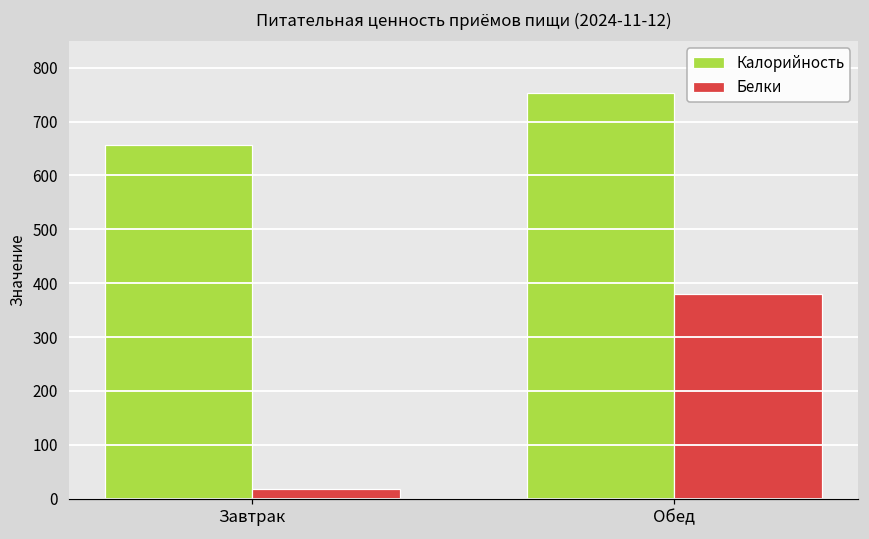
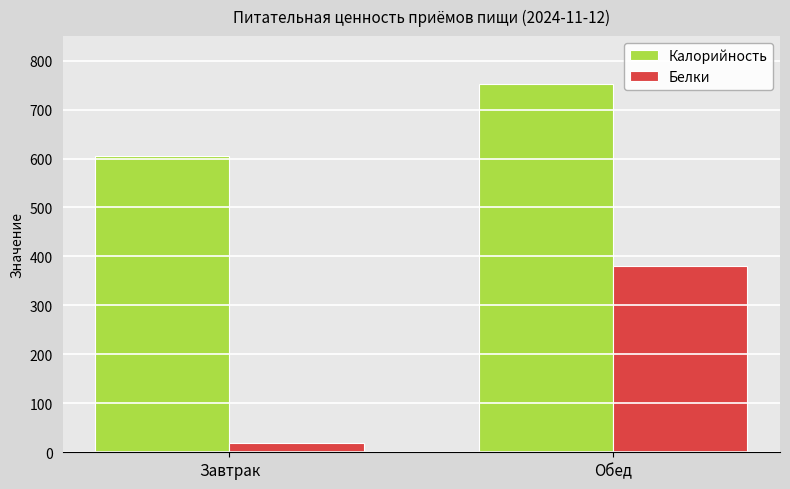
  {
    "Калорийность": {
-     "Завтрак": 660,
+     "Завтрак": 600,
      "Обед": 750
    },
    "Белки": {
      "Завтрак": 20,
      "Обед": 380
    }
  }
